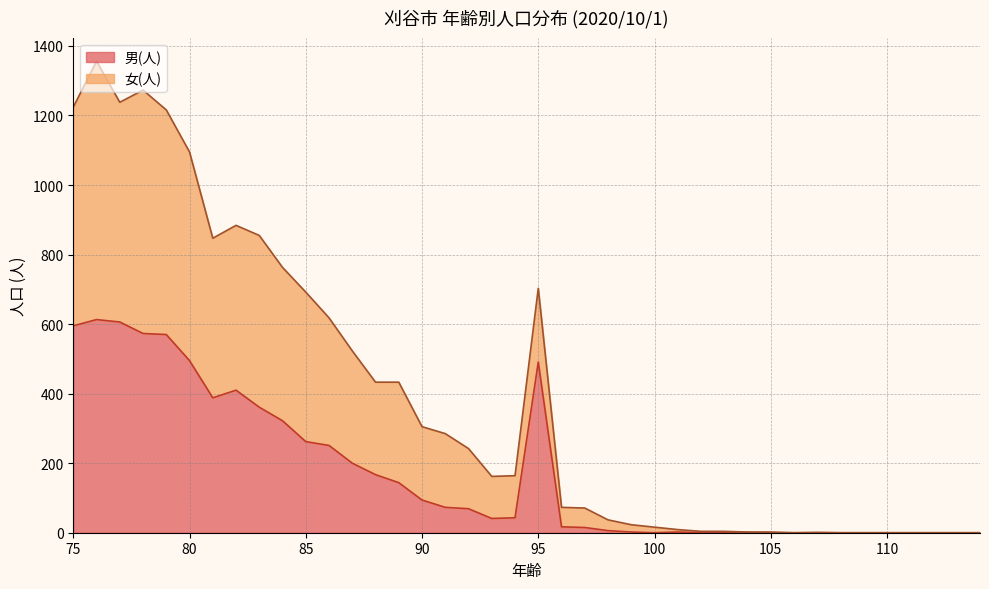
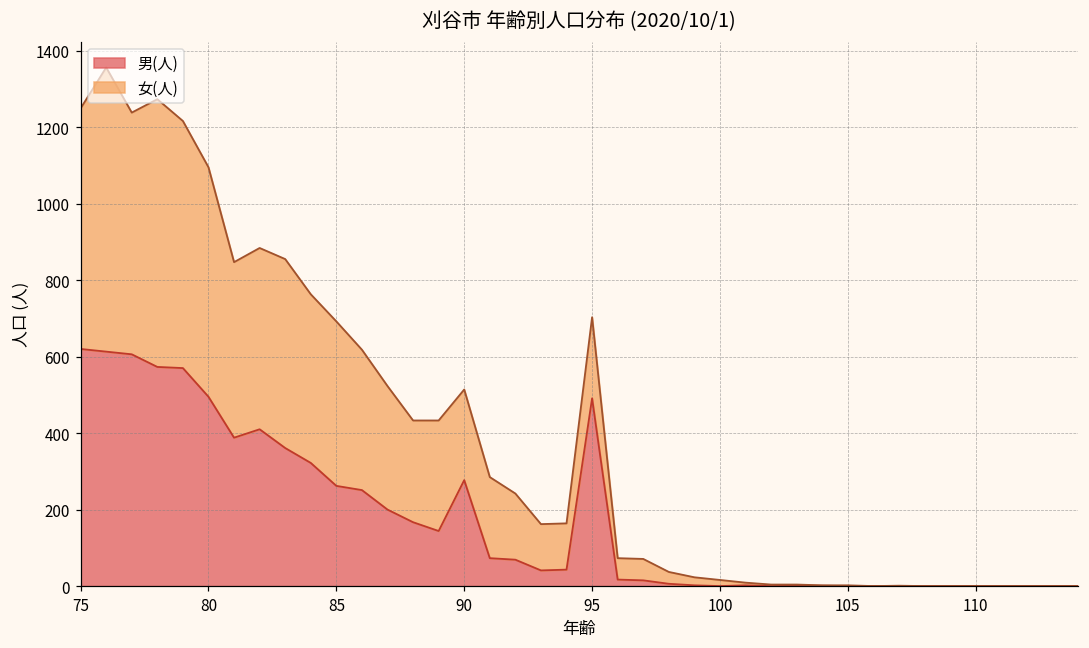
  {
    "男(人)": {
-     "75": 600,
+     "75": 620,
      "80": 500,
      "85": 260,
-     "90": 90,
+     "90": 280,
      "95": 490,
      "100": 0
    },
    "女(人)": {
      "75": 630,
      "80": 600,
      "85": 430,
-     "90": 210,
+     "90": 240,
      "95": 210,
      "100": 20
    }
  }
